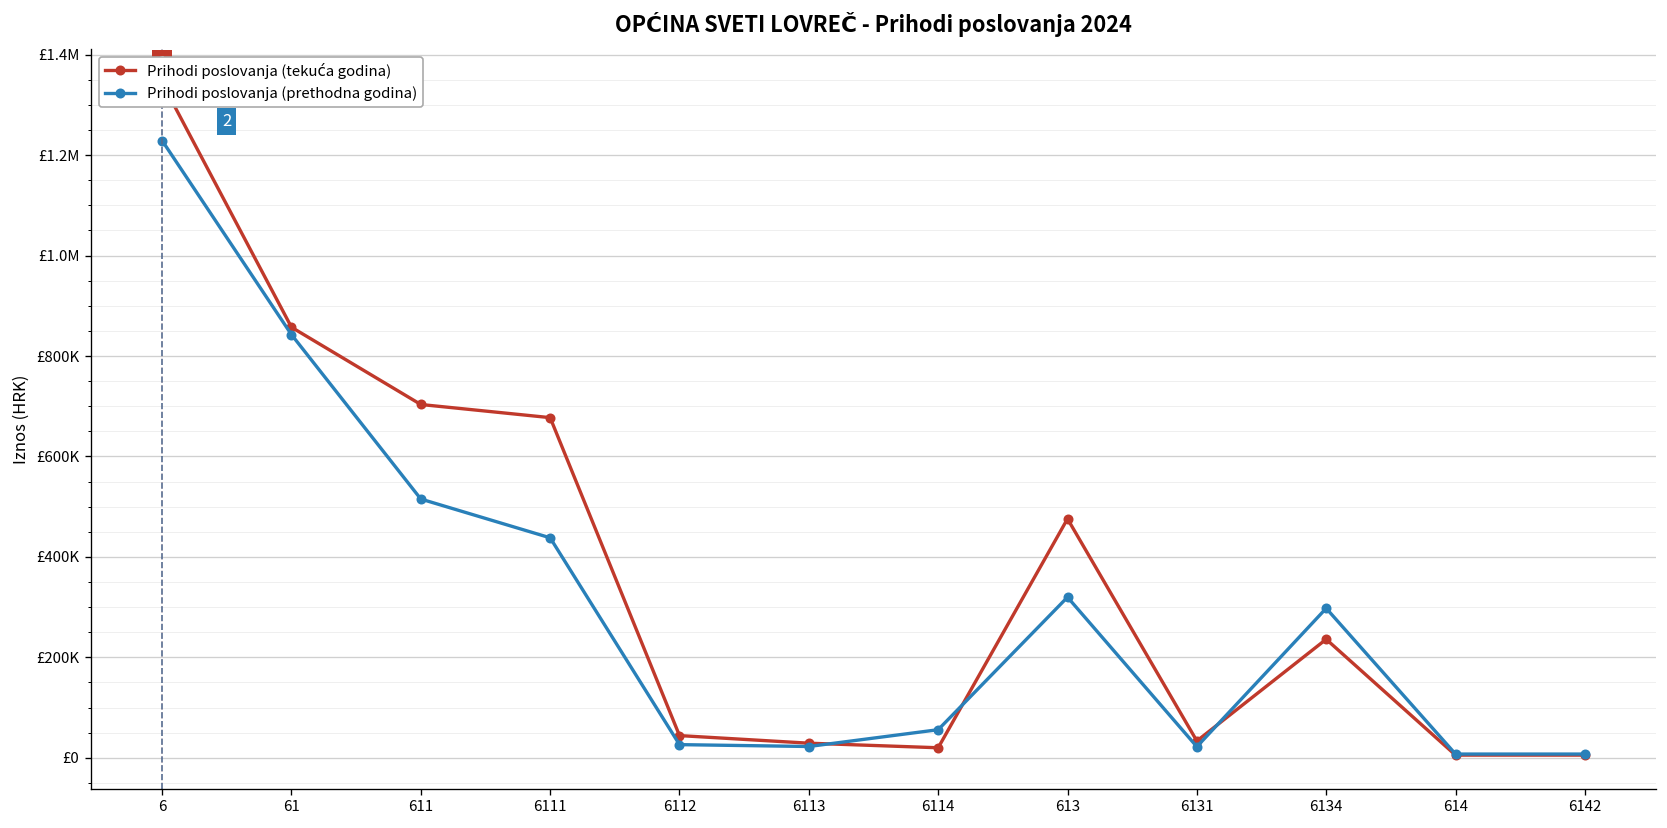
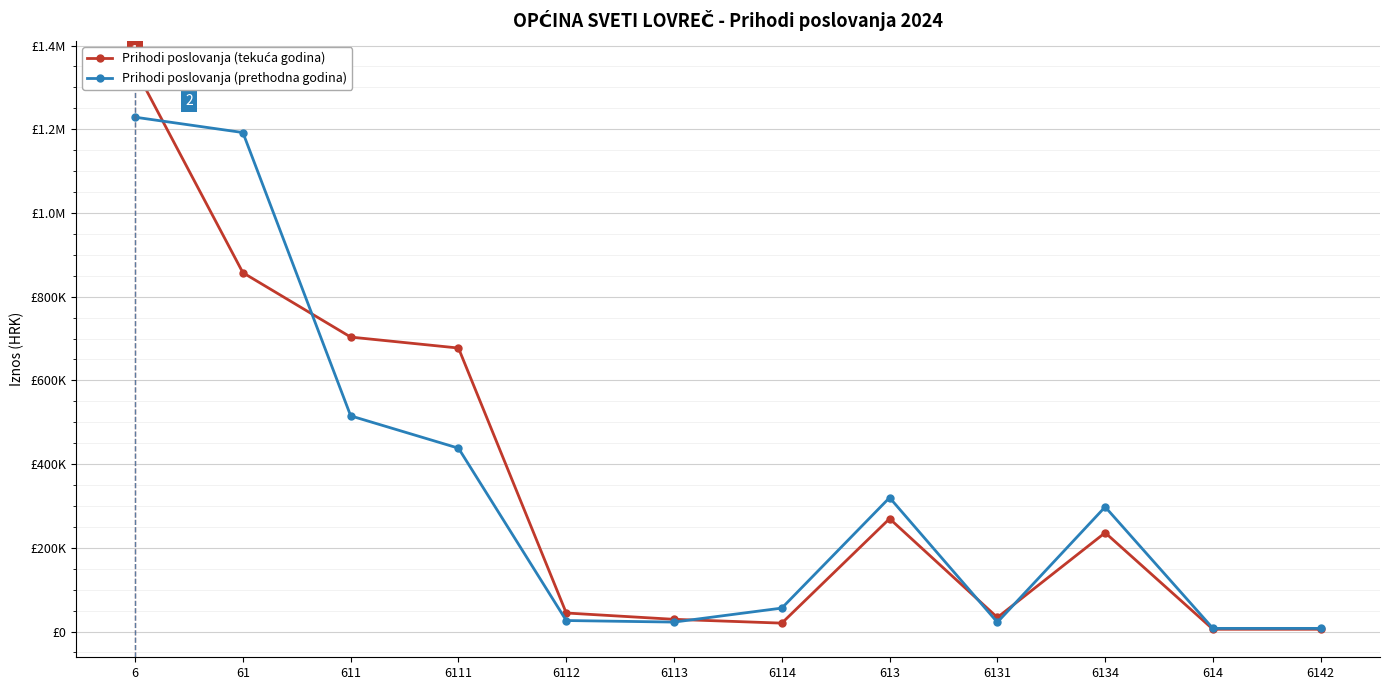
  {
    "Prihodi poslovanja (tekuća godina)": {
      "61": "£860000",
      "611": "£700000",
      "6111": "£680000",
      "6112": "£40000",
      "6113": "£30000",
      "6114": "£20000",
-     "613": "£480000",
+     "613": "£270000",
      "6131": "£30000",
      "6134": "£240000"
    },
    "Prihodi poslovanja (prethodna godina)": {
      "6": "£1230000",
-     "61": "£840000",
+     "61": "£1190000",
      "611": "£520000",
      "6111": "£440000",
      "6112": "£30000",
      "6113": "£20000",
      "6114": "£60000",
      "613": "£320000",
      "6131": "£20000",
      "6134": "£300000"
    }
  }
